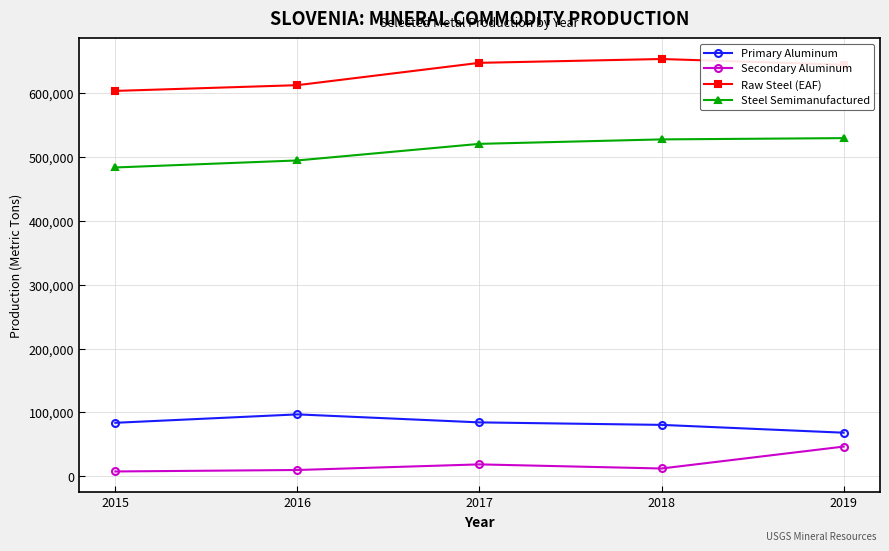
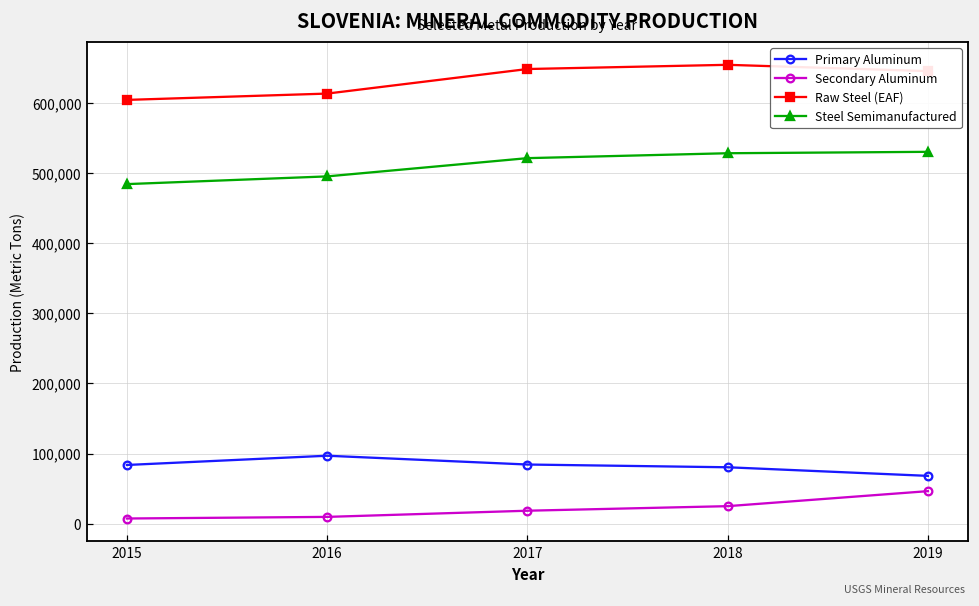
  {
    "Primary Aluminum": {
      "2015": "80,000",
      "2016": "100,000",
      "2017": "80,000",
      "2018": "80,000",
      "2019": "70,000"
    },
    "Secondary Aluminum": {
      "2015": "10,000",
      "2016": "10,000",
      "2017": "20,000",
-     "2018": "10,000",
+     "2018": "30,000",
      "2019": "50,000"
    },
    "Raw Steel (EAF)": {
      "2015": "600,000",
      "2016": "610,000",
      "2017": "650,000",
      "2018": "650,000"
    },
    "Steel Semimanufactured": {
      "2015": "480,000",
      "2016": "500,000",
      "2017": "520,000",
      "2018": "530,000",
      "2019": "530,000"
    }
  }
